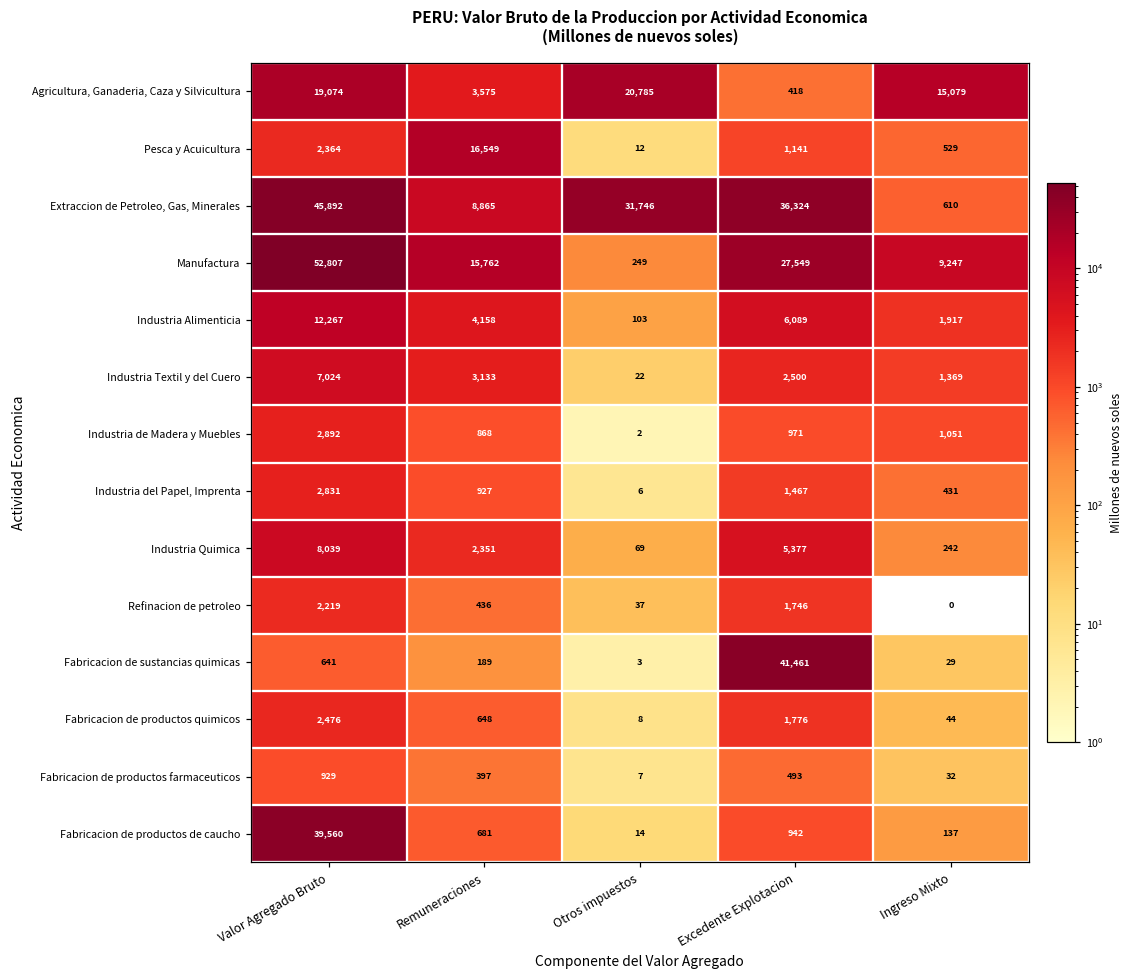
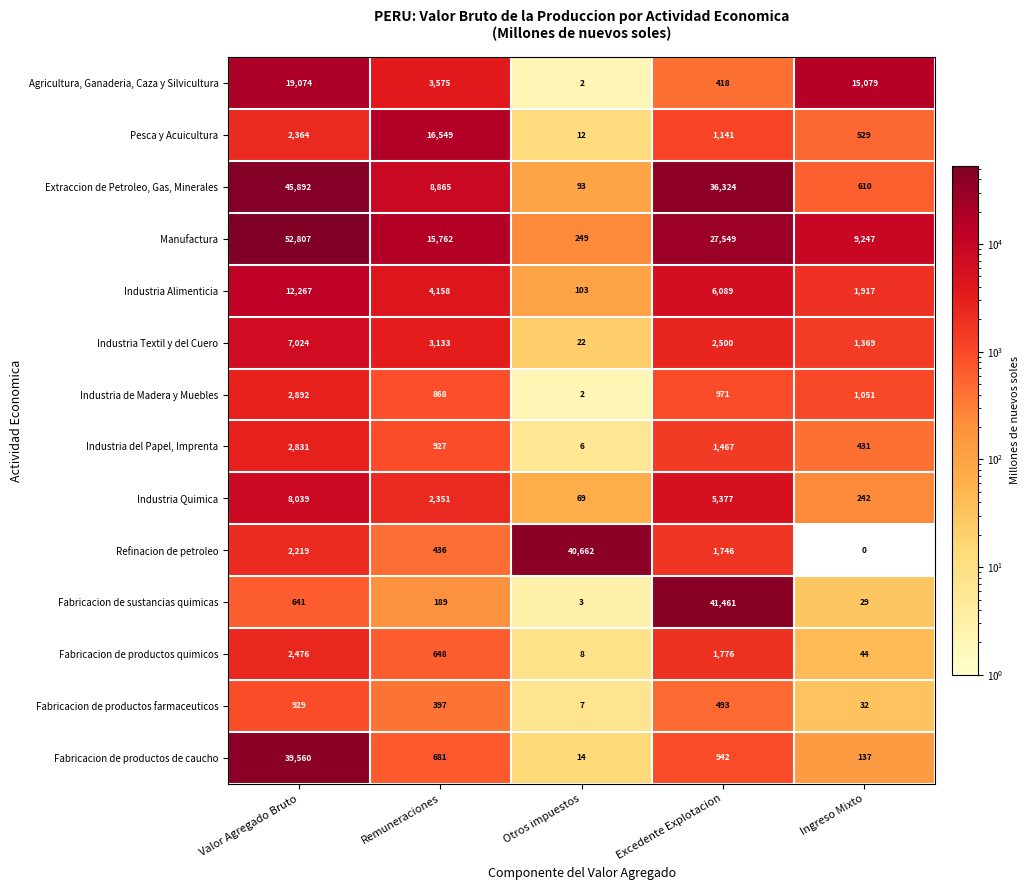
  {
    "Agricultura, Ganaderia, Caza y Silvicultura": {
      "Valor Agregado Bruto": "19,074",
      "Remuneraciones": "3,575",
-     "Otros impuestos": "20,785",
+     "Otros impuestos": "2",
      "Excedente Explotacion": "418",
      "Ingreso Mixto": "15,079"
    },
    "Pesca y Acuicultura": {
      "Valor Agregado Bruto": "2,364",
      "Remuneraciones": "16,549",
      "Otros impuestos": "12",
      "Excedente Explotacion": "1,141",
      "Ingreso Mixto": "529"
    },
    "Extraccion de Petroleo, Gas, Minerales": {
      "Valor Agregado Bruto": "45,892",
      "Remuneraciones": "8,865",
-     "Otros impuestos": "31,746",
+     "Otros impuestos": "93",
      "Excedente Explotacion": "36,324",
      "Ingreso Mixto": "610"
    },
    "Manufactura": {
      "Valor Agregado Bruto": "52,807",
      "Remuneraciones": "15,762",
      "Otros impuestos": "249",
      "Excedente Explotacion": "27,549",
      "Ingreso Mixto": "9,247"
    },
    "Industria Alimenticia": {
      "Valor Agregado Bruto": "12,267",
      "Remuneraciones": "4,158",
      "Otros impuestos": "103",
      "Excedente Explotacion": "6,089",
      "Ingreso Mixto": "1,917"
    },
    "Industria Textil y del Cuero": {
      "Valor Agregado Bruto": "7,024",
      "Remuneraciones": "3,133",
      "Otros impuestos": "22",
      "Excedente Explotacion": "2,500",
      "Ingreso Mixto": "1,369"
    },
    "Industria de Madera y Muebles": {
      "Valor Agregado Bruto": "2,892",
      "Remuneraciones": "868",
      "Otros impuestos": "2",
      "Excedente Explotacion": "971",
      "Ingreso Mixto": "1,051"
    },
    "Industria del Papel, Imprenta": {
      "Valor Agregado Bruto": "2,831",
      "Remuneraciones": "927",
      "Otros impuestos": "6",
      "Excedente Explotacion": "1,467",
      "Ingreso Mixto": "431"
    },
    "Industria Quimica": {
      "Valor Agregado Bruto": "8,039",
      "Remuneraciones": "2,351",
      "Otros impuestos": "69",
      "Excedente Explotacion": "5,377",
      "Ingreso Mixto": "242"
    },
    "Refinacion de petroleo": {
      "Valor Agregado Bruto": "2,219",
      "Remuneraciones": "436",
-     "Otros impuestos": "37",
+     "Otros impuestos": "40,662",
      "Excedente Explotacion": "1,746",
      "Ingreso Mixto": "0"
    },
    "Fabricacion de sustancias quimicas": {
      "Valor Agregado Bruto": "641",
      "Remuneraciones": "189",
      "Otros impuestos": "3",
      "Excedente Explotacion": "41,461",
      "Ingreso Mixto": "29"
    },
    "Fabricacion de productos quimicos": {
      "Valor Agregado Bruto": "2,476",
      "Remuneraciones": "648",
      "Otros impuestos": "8",
      "Excedente Explotacion": "1,776",
      "Ingreso Mixto": "44"
    },
    "Fabricacion de productos farmaceuticos": {
      "Valor Agregado Bruto": "929",
      "Remuneraciones": "397",
      "Otros impuestos": "7",
      "Excedente Explotacion": "493",
      "Ingreso Mixto": "32"
    },
    "Fabricacion de productos de caucho": {
      "Valor Agregado Bruto": "39,560",
      "Remuneraciones": "681",
      "Otros impuestos": "14",
      "Excedente Explotacion": "942",
      "Ingreso Mixto": "137"
    }
  }
